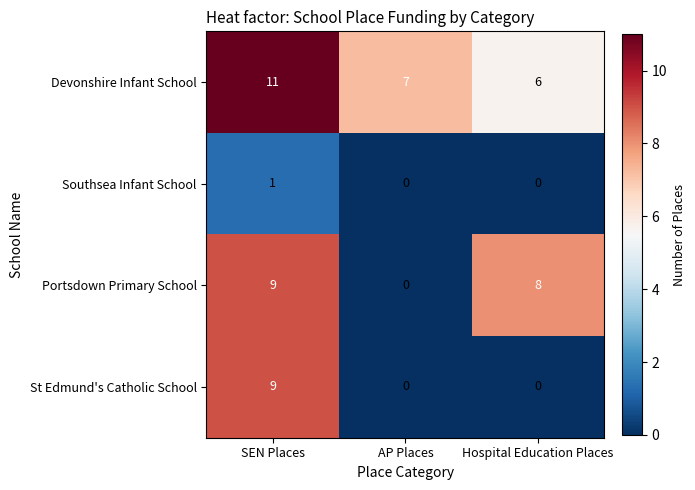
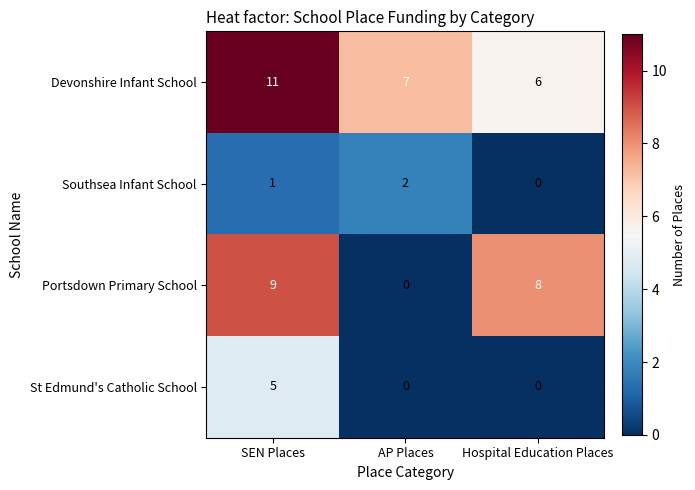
  {
    "Devonshire Infant School": {
      "SEN Places": 11,
      "AP Places": 7,
      "Hospital Education Places": 6
    },
    "Southsea Infant School": {
      "SEN Places": 1,
-     "AP Places": 0,
+     "AP Places": 2,
      "Hospital Education Places": 0
    },
    "Portsdown Primary School": {
      "SEN Places": 9,
      "AP Places": 0,
      "Hospital Education Places": 8
    },
    "St Edmund's Catholic School": {
-     "SEN Places": 9,
+     "SEN Places": 5,
      "AP Places": 0,
      "Hospital Education Places": 0
    }
  }
